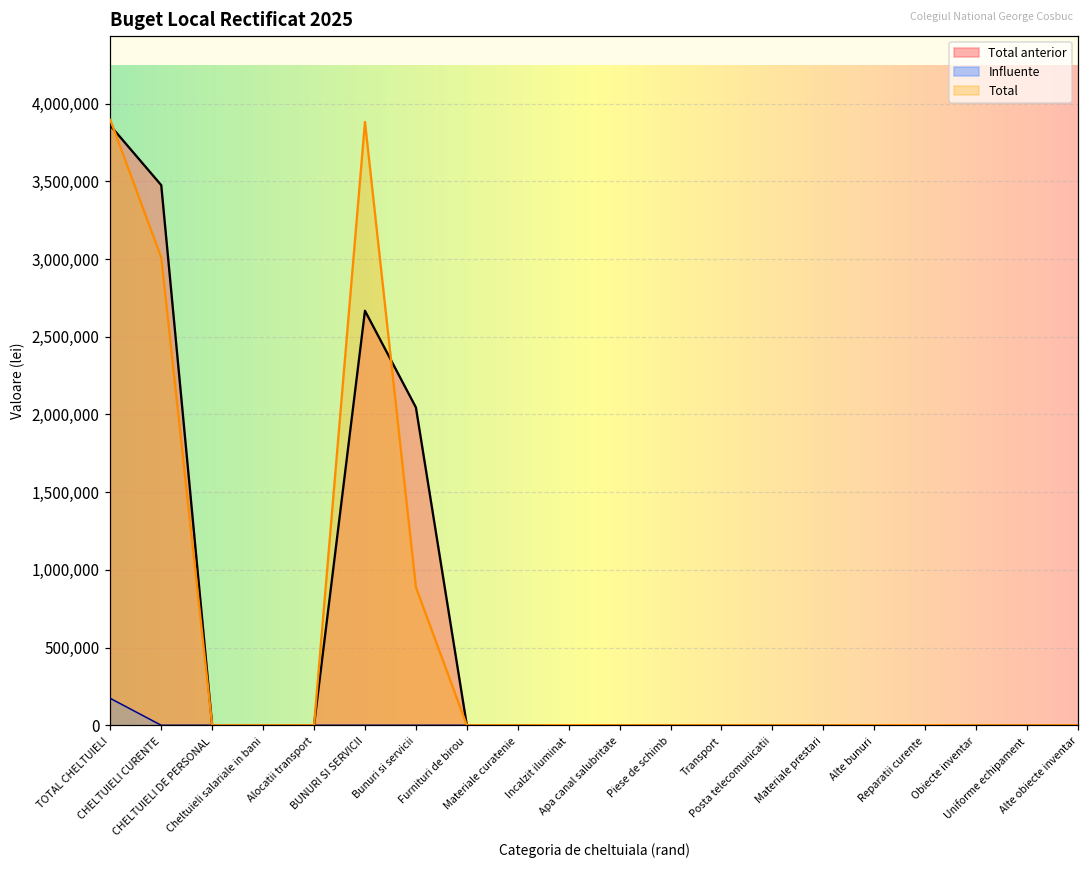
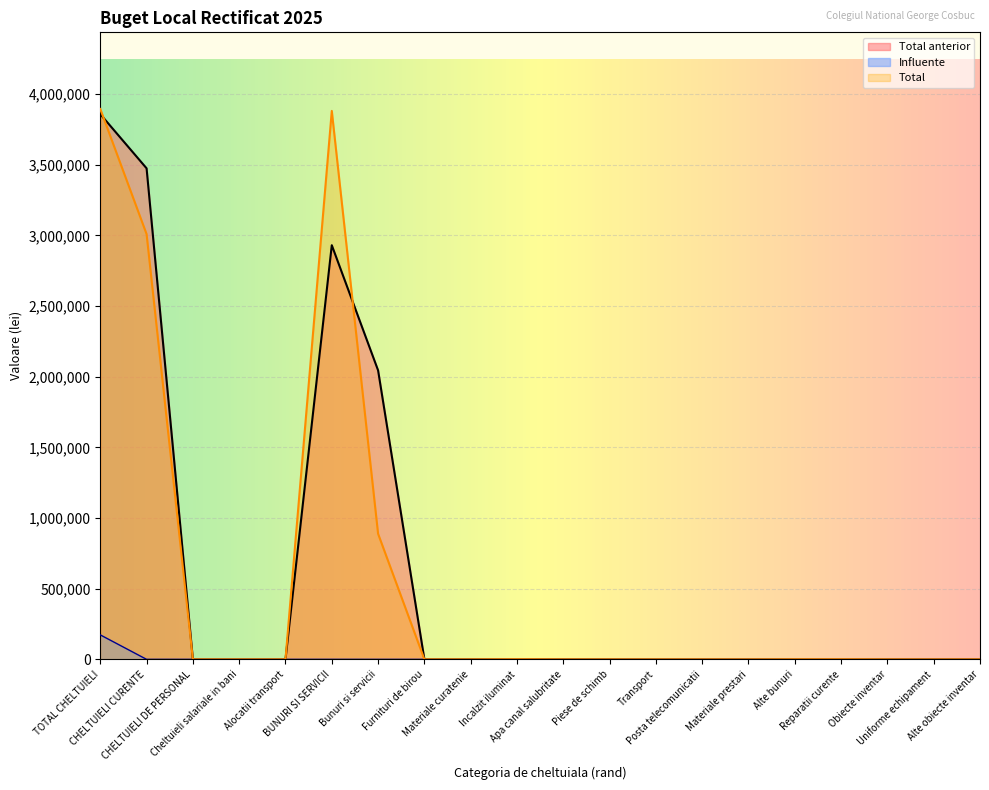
  {
    "Total anterior": {
      "TOTAL CHELTUIELI": "3,860,000",
      "CHELTUIELI CURENTE": "3,480,000",
-     "BUNURI SI SERVICII": "2,670,000",
+     "BUNURI SI SERVICII": "2,930,000",
      "Bunuri si servicii": "2,050,000"
    },
    "Influente": {
      "TOTAL CHELTUIELI": "170,000",
      "CHELTUIELI CURENTE": "0",
      "BUNURI SI SERVICII": "0",
      "Bunuri si servicii": "0"
    },
    "Total": {
      "TOTAL CHELTUIELI": "3,900,000",
      "CHELTUIELI CURENTE": "3,010,000",
      "BUNURI SI SERVICII": "3,880,000",
      "Bunuri si servicii": "890,000"
    }
  }
